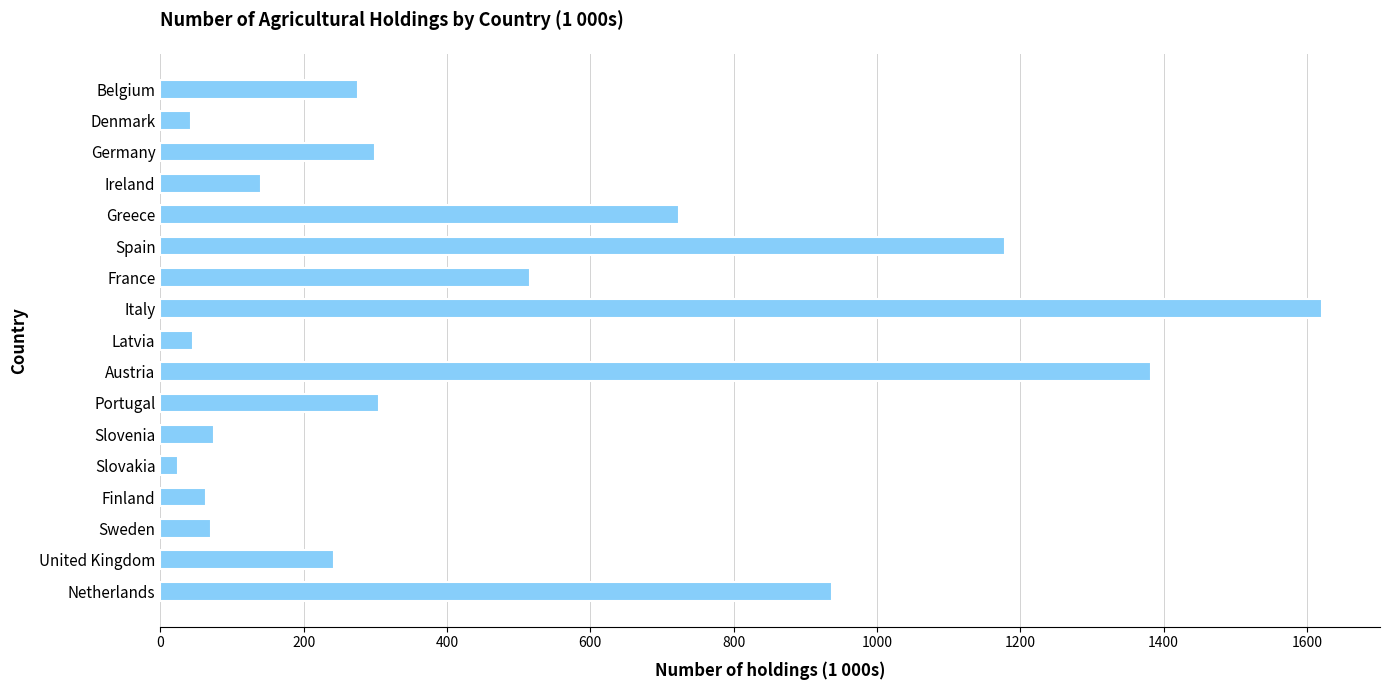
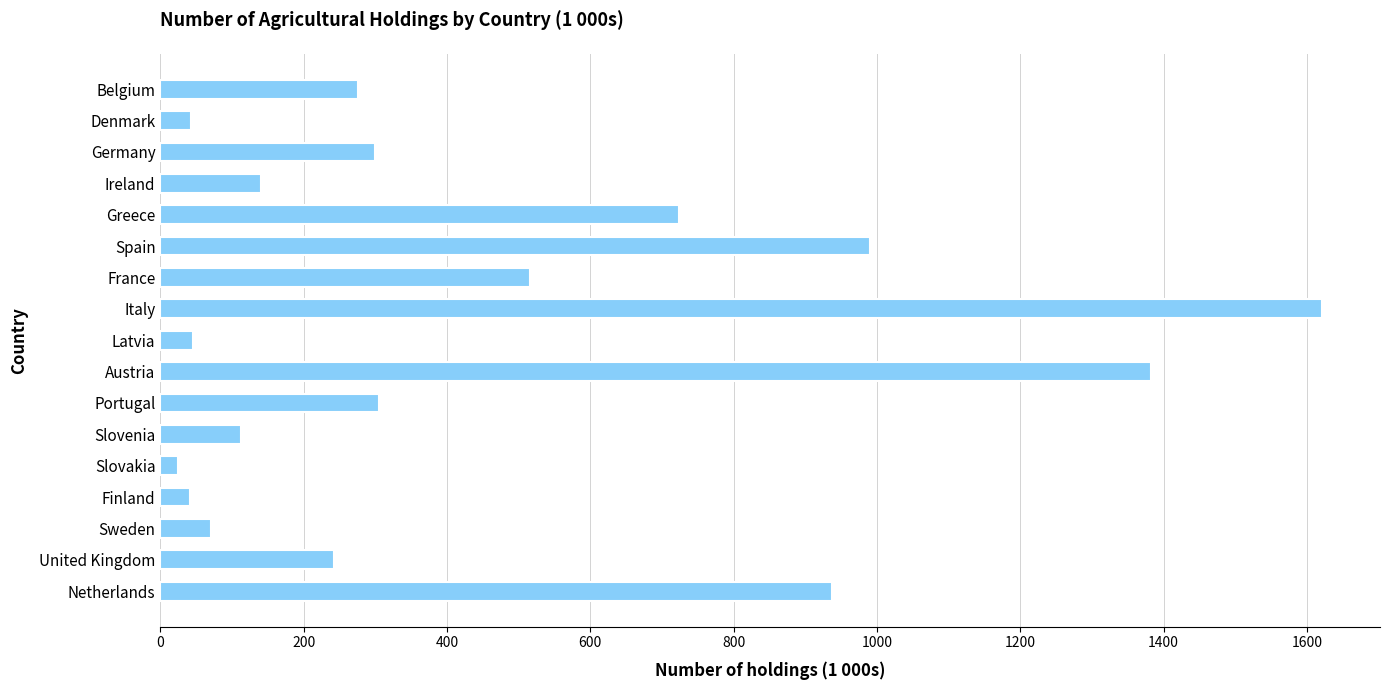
  {
    "Belgium": 280,
    "Denmark": 40,
    "Germany": 300,
    "Ireland": 140,
    "Greece": 720,
-   "Spain": 1180,
+   "Spain": 990,
    "France": 520,
    "Italy": 1620,
    "Latvia": 40,
    "Austria": 1380,
    "Portugal": 310,
-   "Slovenia": 70,
+   "Slovenia": 110,
    "Slovakia": 20,
-   "Finland": 60,
+   "Finland": 40,
    "Sweden": 70,
    "United Kingdom": 240,
    "Netherlands": 940
  }
